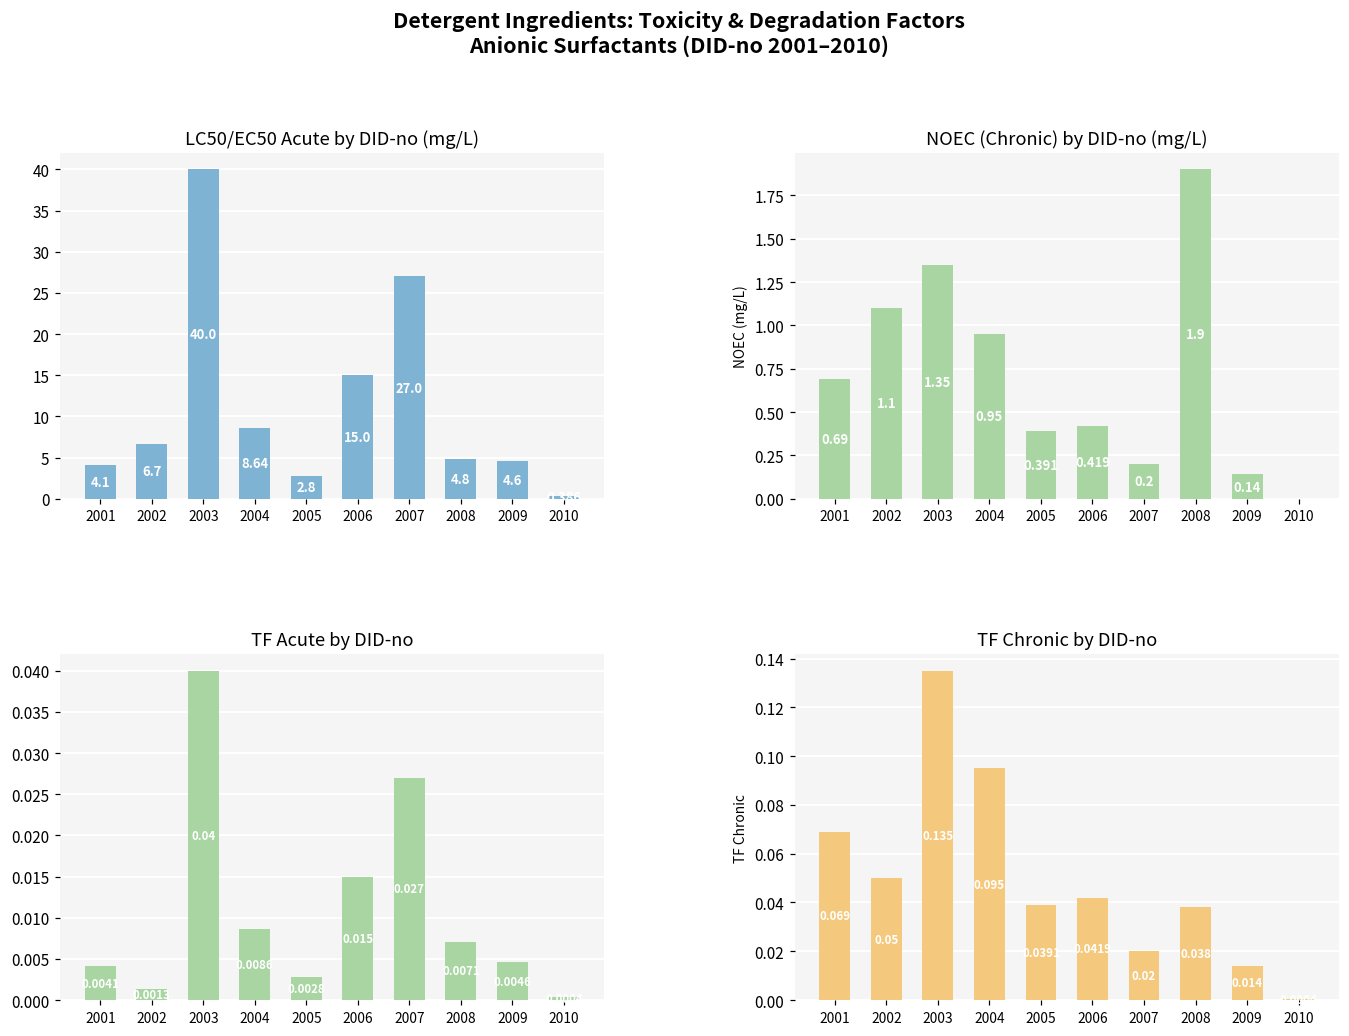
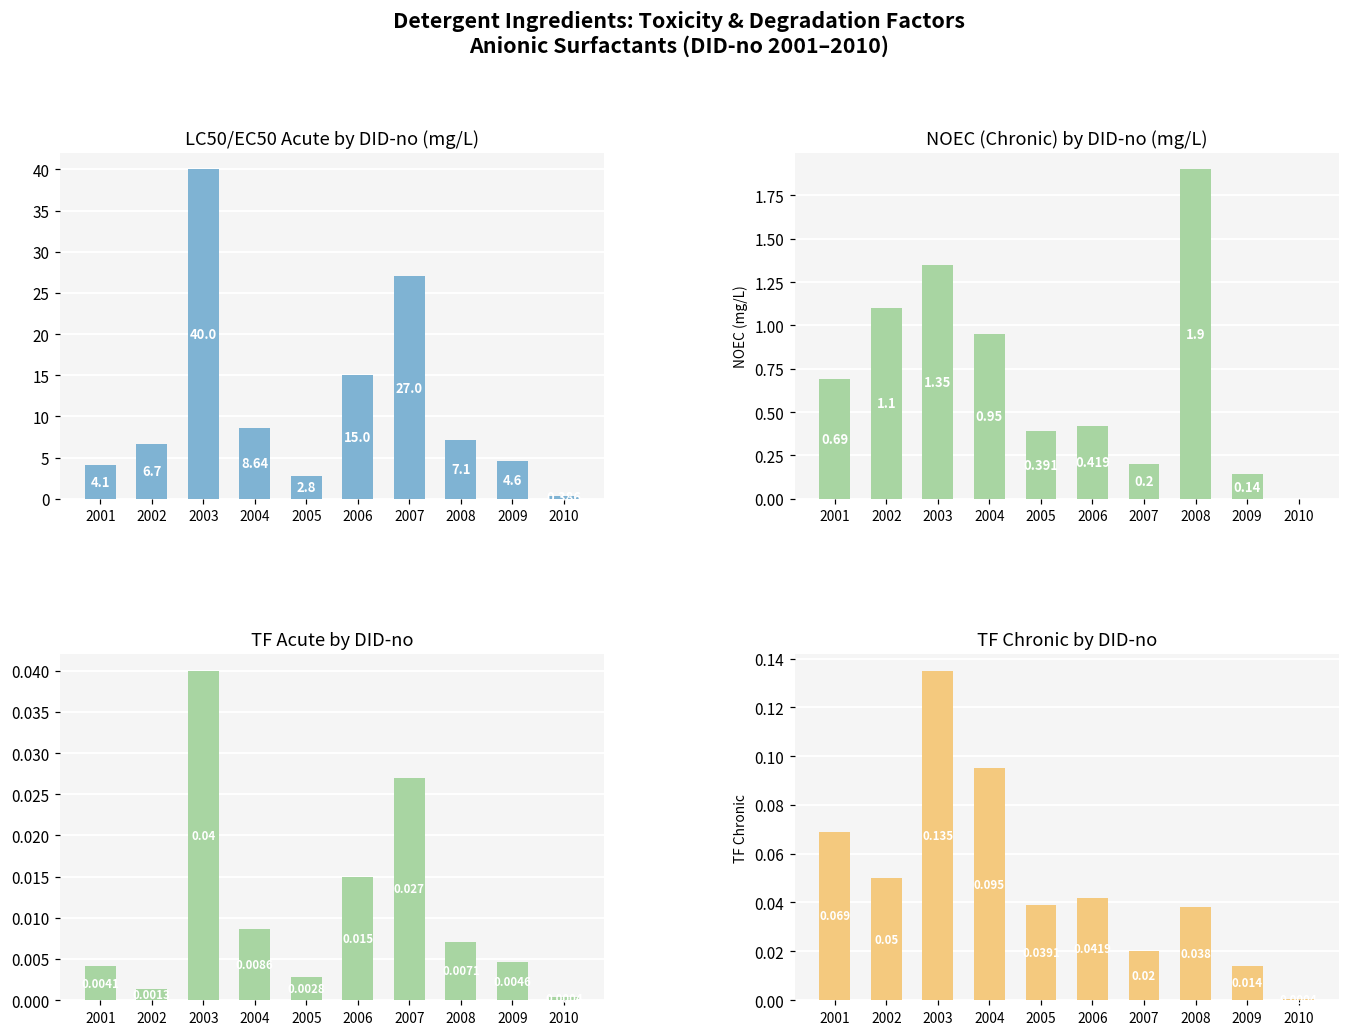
  {
    "LC50/EC50 Acute by DID-no (mg/L)": {
      "2001": 4.1,
      "2002": 6.7,
      "2003": 40.0,
      "2004": 8.64,
      "2005": 2.8,
      "2006": 15.0,
      "2007": 27.0,
-     "2008": 4.8,
+     "2008": 7.1,
      "2009": 4.6
    },
    "NOEC (Chronic) by DID-no (mg/L)": {
      "2001": 0.69,
      "2002": 1.1,
      "2003": 1.35,
      "2004": 0.95,
      "2005": 0.391,
      "2006": 0.419,
      "2007": 0.2,
      "2008": 1.9,
      "2009": 0.14
    },
    "TF Acute by DID-no": {
      "2001": 0.0041,
      "2002": 0.0013,
      "2003": 0.04,
      "2004": 0.0086,
      "2005": 0.0028,
      "2006": 0.015,
      "2007": 0.027,
      "2008": 0.0071,
      "2009": 0.0046
    },
    "TF Chronic by DID-no": {
      "2001": 0.069,
      "2002": 0.05,
      "2003": 0.135,
      "2004": 0.095,
      "2005": 0.0391,
      "2006": 0.0419,
      "2007": 0.02,
      "2008": 0.038,
      "2009": 0.014
    }
  }
